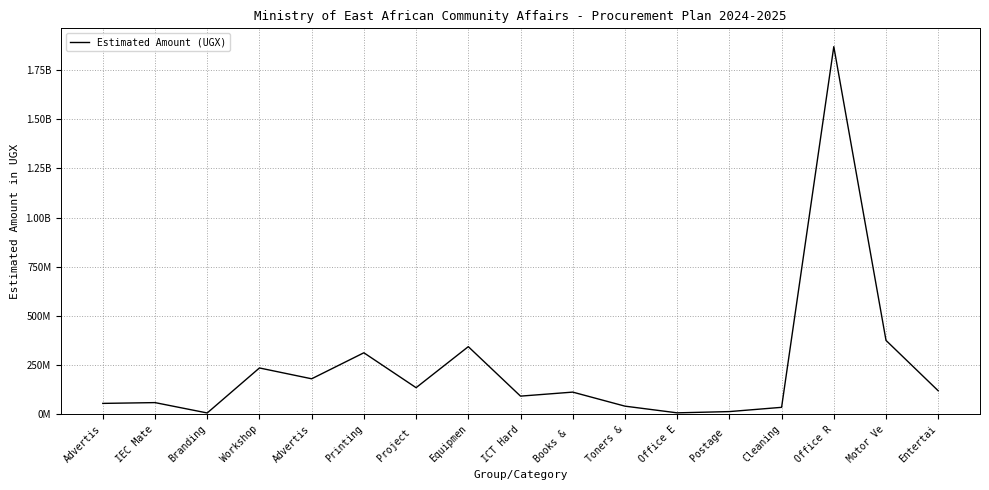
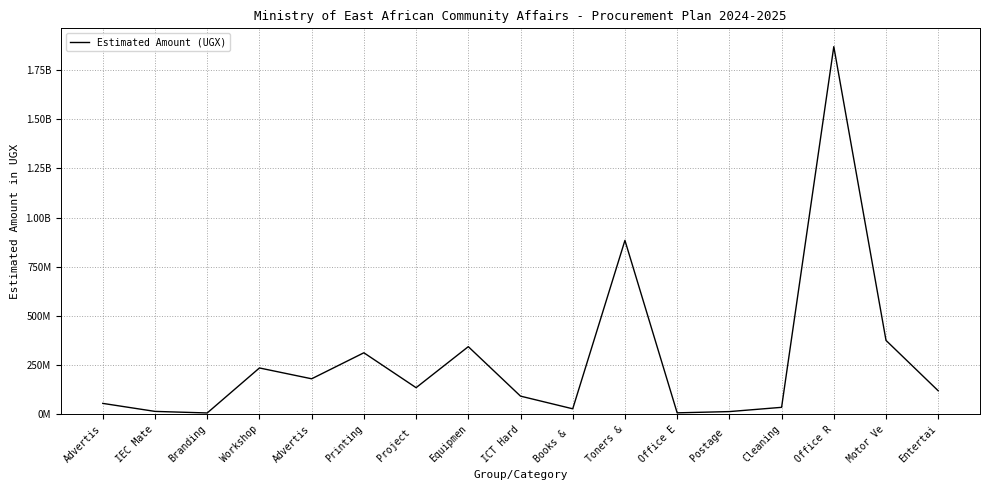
  {
-   "IEC Mate": 60000000,
+   "IEC Mate": 20000000,
    "Branding": 10000000,
    "Workshop": 240000000,
    "Printing": 310000000,
    "Project": 140000000,
    "Equipmen": 340000000,
    "ICT Hard": 90000000,
-   "Books &": 110000000,
-   "Toners &": 40000000,
+   "Books &": 30000000,
+   "Toners &": 880000000,
    "Office E": 10000000,
    "Postage": 10000000,
    "Cleaning": 40000000,
    "Office R": 1870000000,
    "Motor Ve": 380000000,
    "Entertai": 120000000
  }
